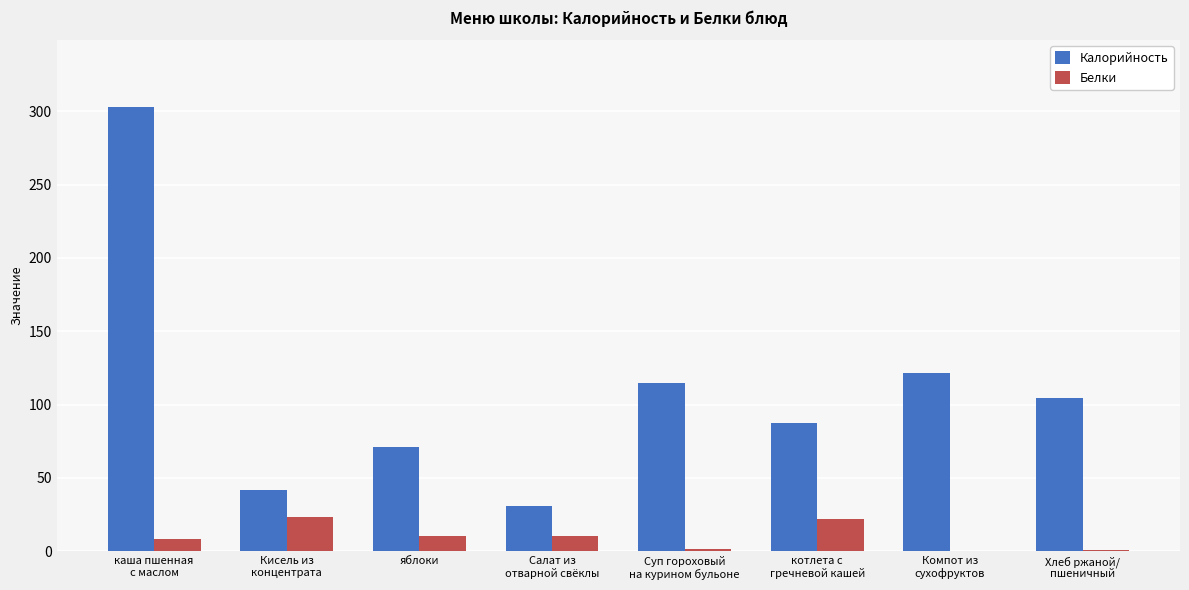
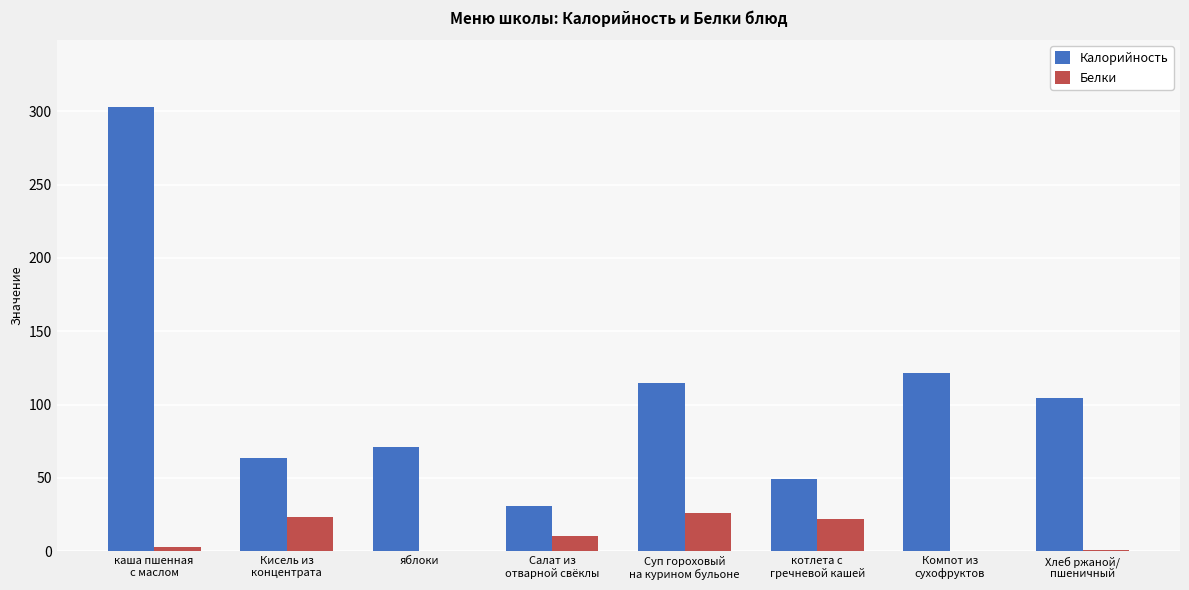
  {
    "Калорийность": {
      "каша пшенная с маслом": 303,
-     "Кисель из концентрата": 42,
+     "Кисель из концентрата": 64,
      "яблоки": 71,
      "Салат из отварной свёклы": 30,
      "Суп гороховый на курином бульоне": 115,
-     "котлета с гречневой кашей": 88,
+     "котлета с гречневой кашей": 50,
      "Компот из сухофруктов": 122,
      "Хлеб ржаной/ пшеничный": 104
    },
    "Белки": {
-     "каша пшенная с маслом": 8,
+     "каша пшенная с маслом": 3,
      "Кисель из концентрата": 23,
-     "яблоки": 10,
+     "яблоки": 0,
      "Салат из отварной свёклы": 11,
-     "Суп гороховый на курином бульоне": 2,
+     "Суп гороховый на курином бульоне": 26,
      "котлета с гречневой кашей": 22,
      "Компот из сухофруктов": 0
    }
  }
